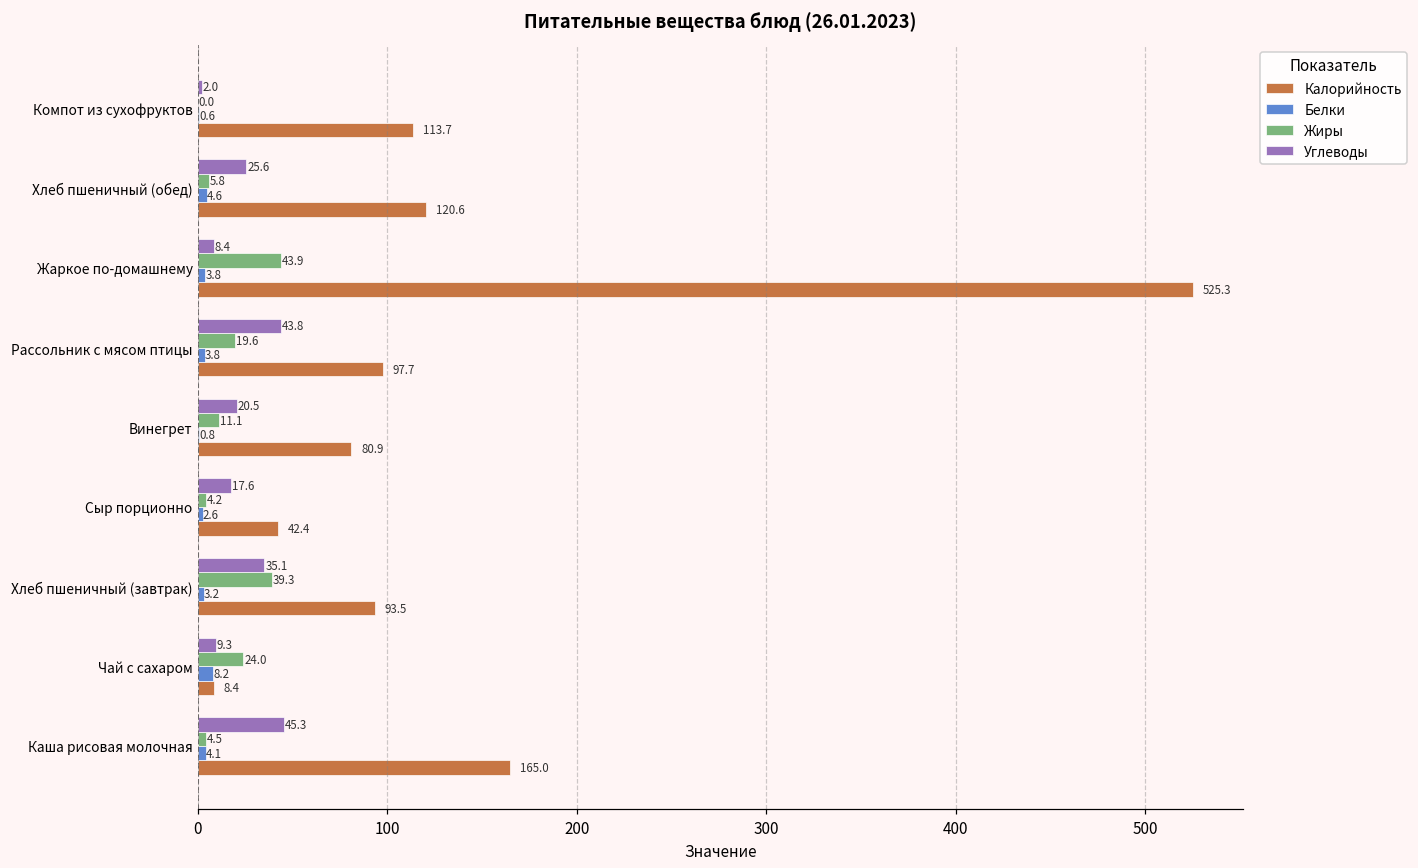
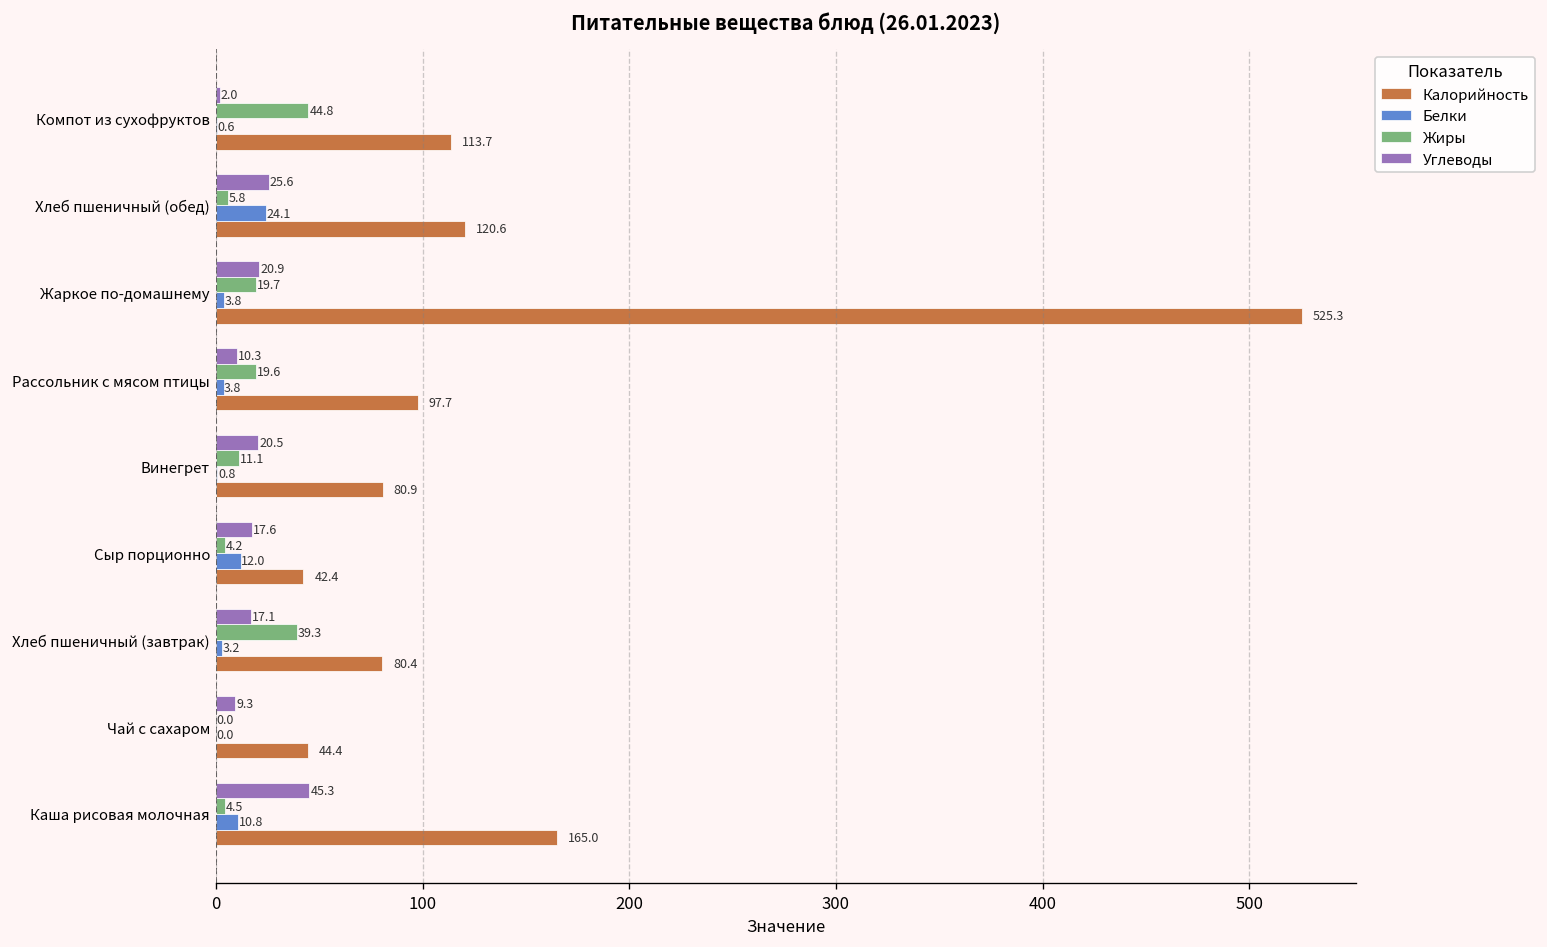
  {
    "Калорийность": {
      "Компот из сухофруктов": 113.7,
      "Хлеб пшеничный (обед)": 120.6,
      "Жаркое по-домашнему": 525.3,
      "Рассольник с мясом птицы": 97.7,
      "Винегрет": 80.9,
      "Сыр порционно": 42.4,
-     "Хлеб пшеничный (завтрак)": 93.5,
-     "Чай с сахаром": 8.4,
+     "Хлеб пшеничный (завтрак)": 80.4,
+     "Чай с сахаром": 44.4,
      "Каша рисовая молочная": 165.0
    },
    "Белки": {
      "Компот из сухофруктов": 0.6,
-     "Хлеб пшеничный (обед)": 4.6,
+     "Хлеб пшеничный (обед)": 24.1,
      "Жаркое по-домашнему": 3.8,
      "Рассольник с мясом птицы": 3.8,
      "Винегрет": 0.8,
-     "Сыр порционно": 2.6,
+     "Сыр порционно": 12.0,
      "Хлеб пшеничный (завтрак)": 3.2,
-     "Чай с сахаром": 8.2,
-     "Каша рисовая молочная": 4.1
+     "Чай с сахаром": 0.0,
+     "Каша рисовая молочная": 10.8
    },
    "Жиры": {
-     "Компот из сухофруктов": 0.0,
+     "Компот из сухофруктов": 44.8,
      "Хлеб пшеничный (обед)": 5.8,
-     "Жаркое по-домашнему": 43.9,
+     "Жаркое по-домашнему": 19.7,
      "Рассольник с мясом птицы": 19.6,
      "Винегрет": 11.1,
      "Сыр порционно": 4.2,
      "Хлеб пшеничный (завтрак)": 39.3,
-     "Чай с сахаром": 24.0,
+     "Чай с сахаром": 0.0,
      "Каша рисовая молочная": 4.5
    },
    "Углеводы": {
      "Компот из сухофруктов": 2.0,
      "Хлеб пшеничный (обед)": 25.6,
-     "Жаркое по-домашнему": 8.4,
-     "Рассольник с мясом птицы": 43.8,
+     "Жаркое по-домашнему": 20.9,
+     "Рассольник с мясом птицы": 10.3,
      "Винегрет": 20.5,
      "Сыр порционно": 17.6,
-     "Хлеб пшеничный (завтрак)": 35.1,
+     "Хлеб пшеничный (завтрак)": 17.1,
      "Чай с сахаром": 9.3,
      "Каша рисовая молочная": 45.3
    }
  }
